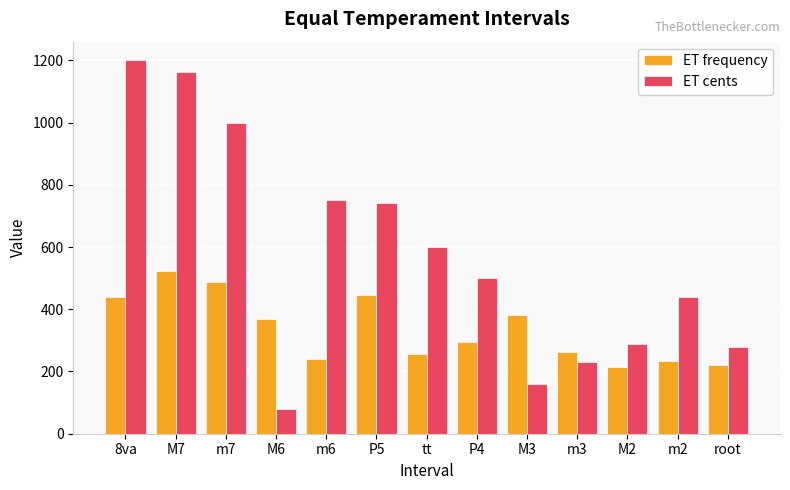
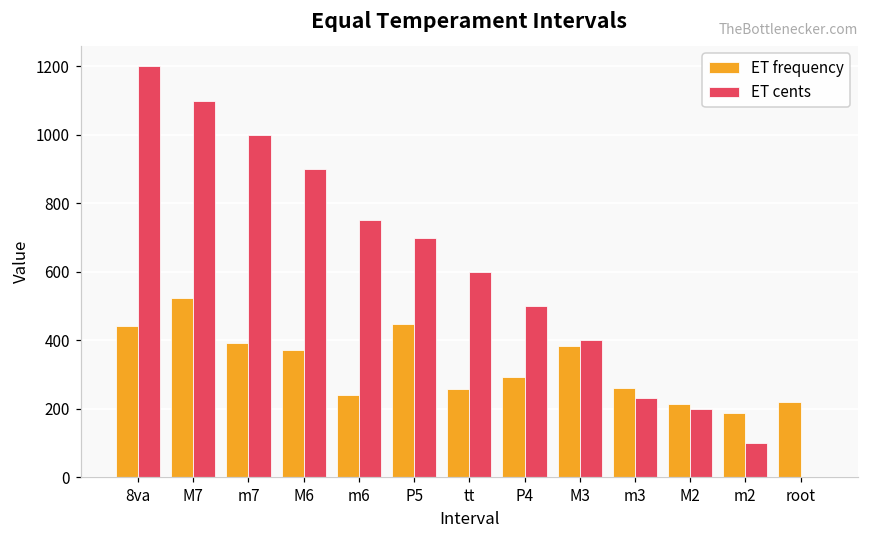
  {
    "ET frequency": {
      "8va": 440,
      "M7": 520,
-     "m7": 490,
+     "m7": 390,
      "M6": 370,
      "m6": 240,
      "P5": 450,
      "tt": 260,
      "P4": 290,
      "M3": 380,
      "m3": 260,
      "M2": 210,
-     "m2": 230,
+     "m2": 190,
      "root": 220
    },
    "ET cents": {
      "8va": 1200,
-     "M7": 1160,
+     "M7": 1100,
      "m7": 1000,
-     "M6": 80,
+     "M6": 900,
      "m6": 750,
-     "P5": 740,
+     "P5": 700,
      "tt": 600,
      "P4": 500,
-     "M3": 160,
+     "M3": 400,
      "m3": 230,
-     "M2": 290,
-     "m2": 440,
-     "root": 280
+     "M2": 200,
+     "m2": 100,
+     "root": 0
    }
  }
